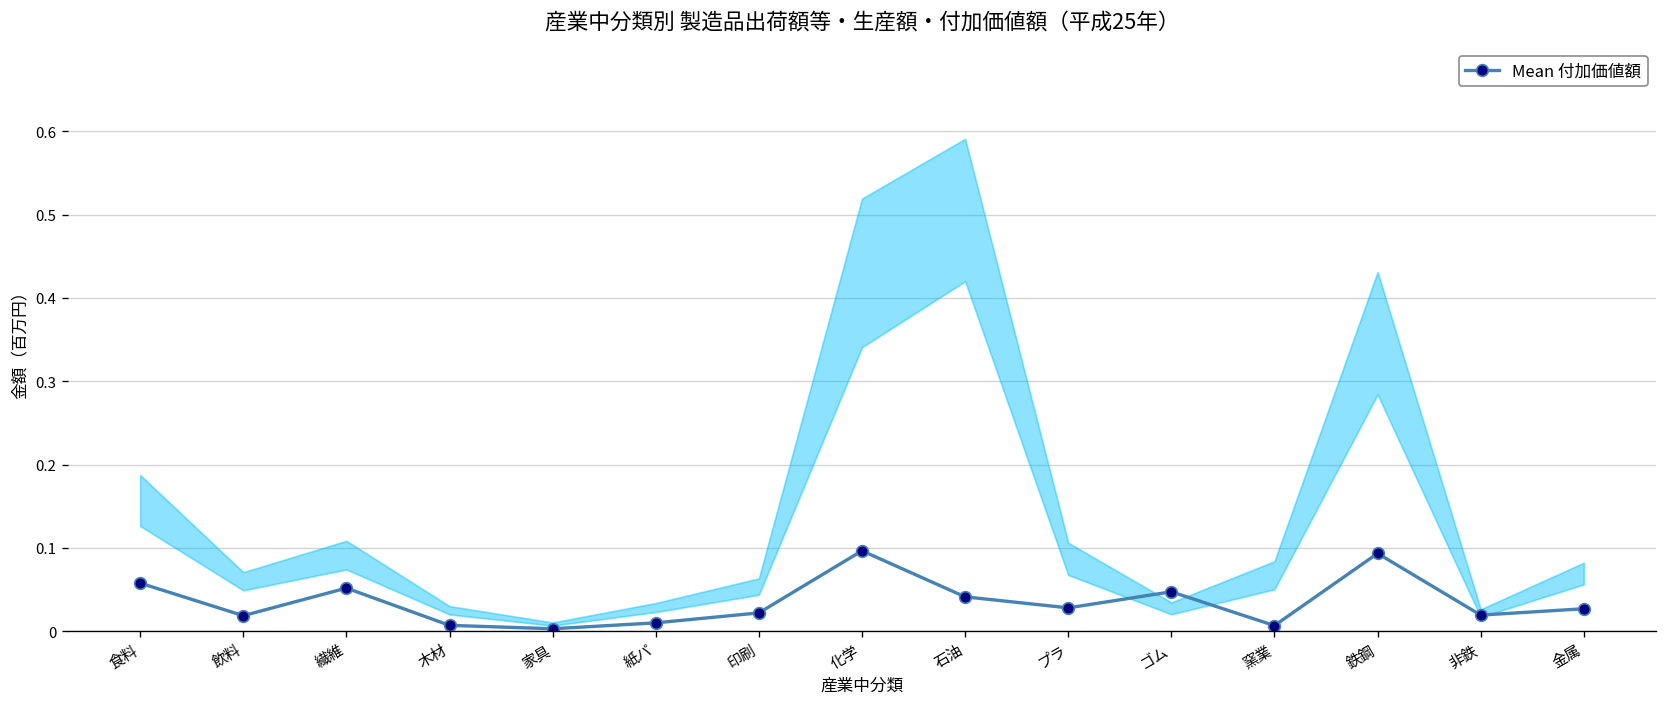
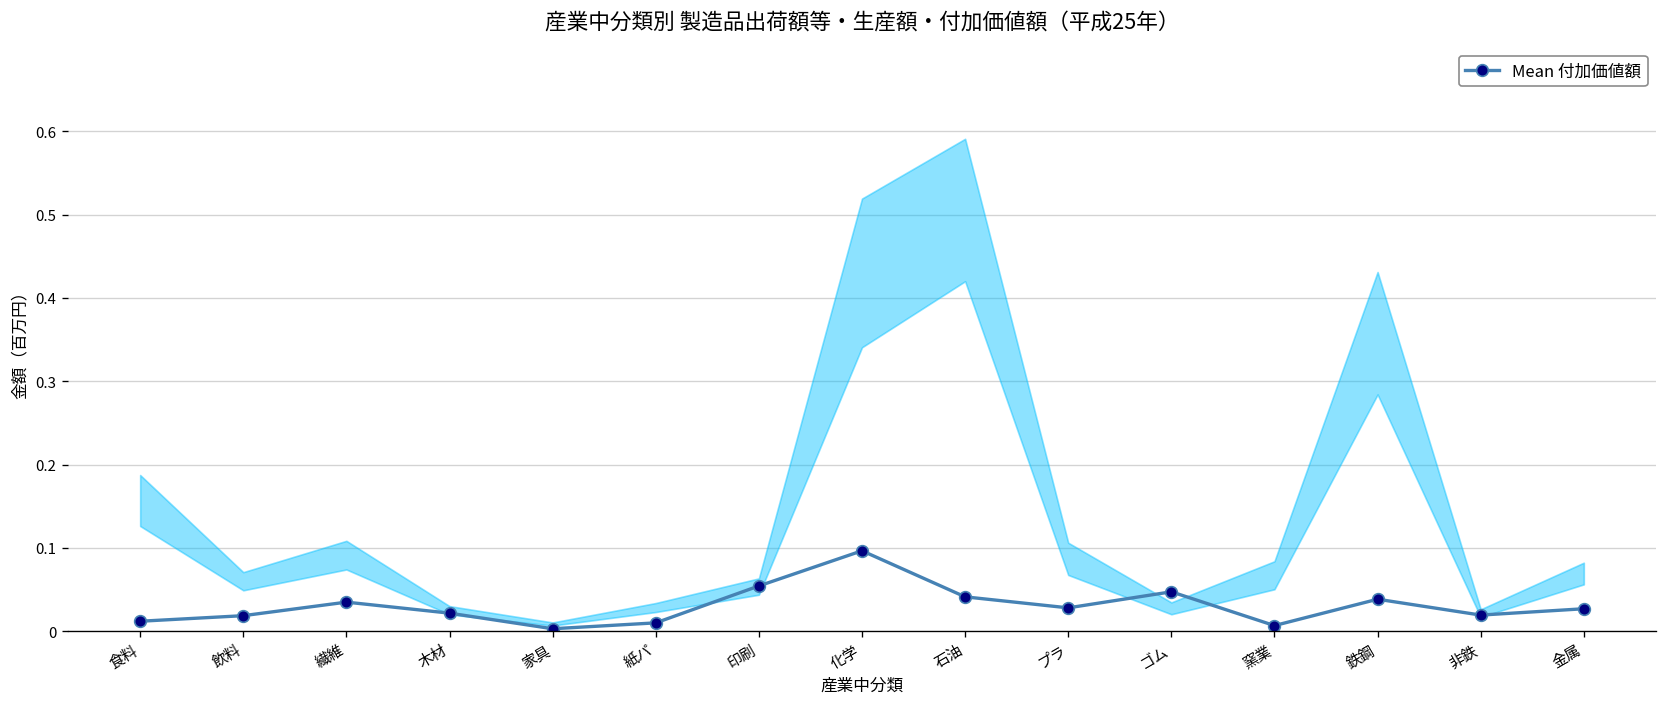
  {
    "Mean 付加価値額": {
-     "食料": 0.06,
+     "食料": 0.01,
      "飲料": 0.02,
-     "繊維": 0.05,
-     "木材": 0.01,
+     "繊維": 0.04,
+     "木材": 0.02,
      "家具": 0.00,
      "紙パ": 0.01,
-     "印刷": 0.02,
+     "印刷": 0.05,
      "化学": 0.10,
      "石油": 0.04,
      "プラ": 0.03,
      "ゴム": 0.05,
      "窯業": 0.01,
-     "鉄鋼": 0.09,
+     "鉄鋼": 0.04,
      "非鉄": 0.02,
      "金属": 0.03
    }
  }
